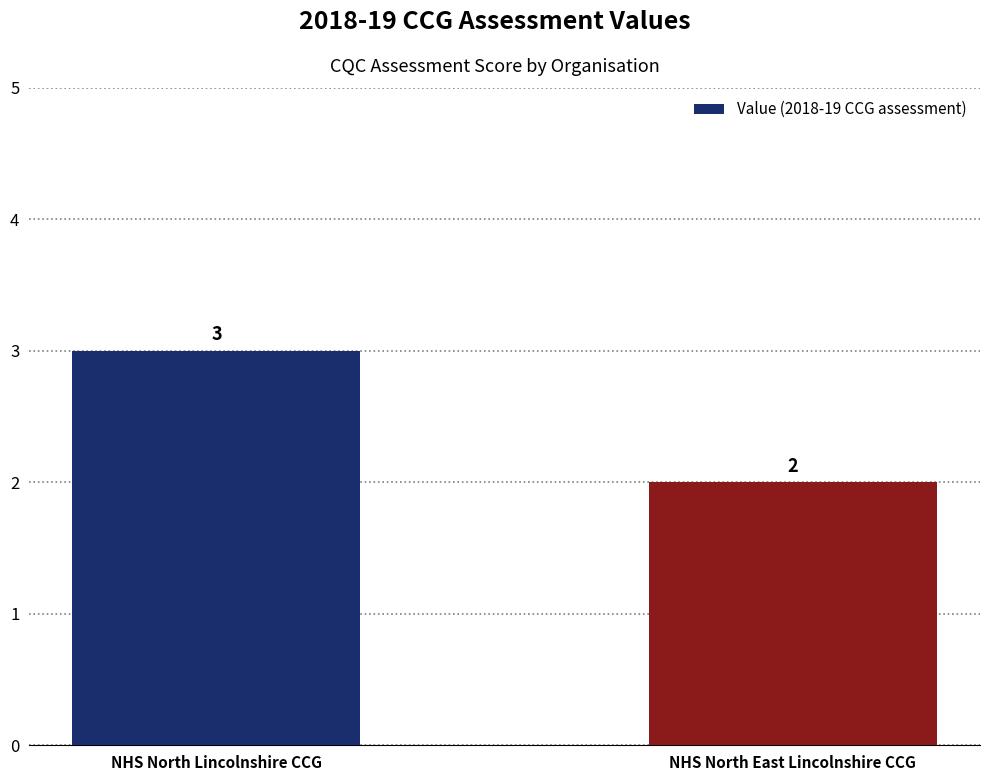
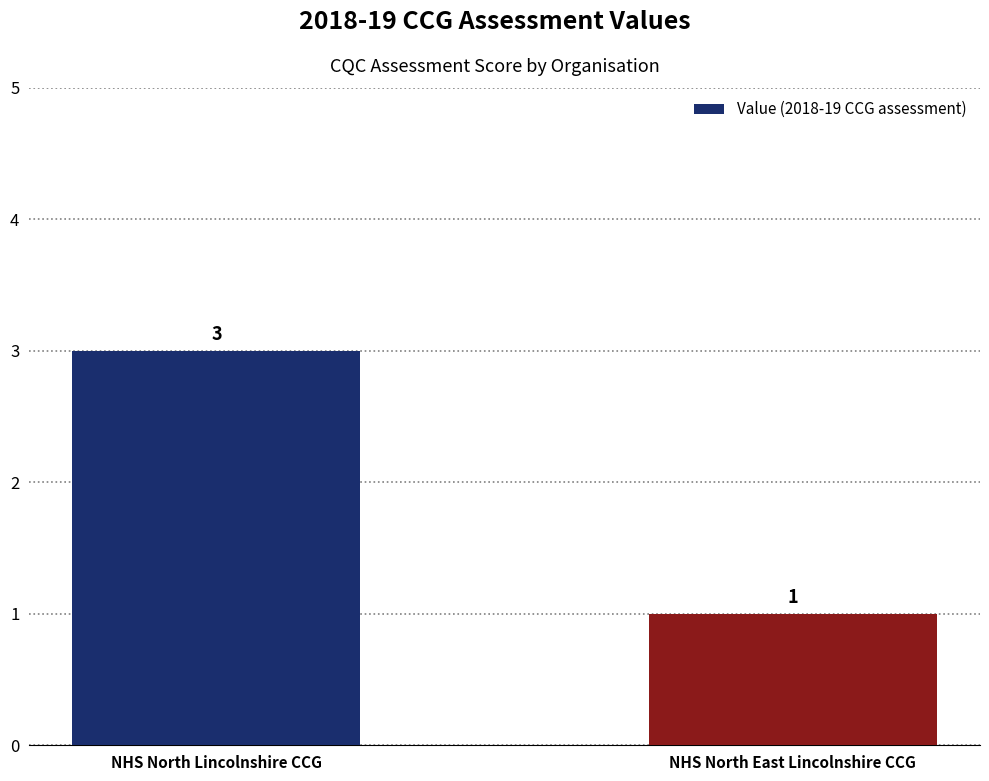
  {
    "NHS North Lincolnshire CCG": 3,
-   "NHS North East Lincolnshire CCG": 2
+   "NHS North East Lincolnshire CCG": 1
  }
